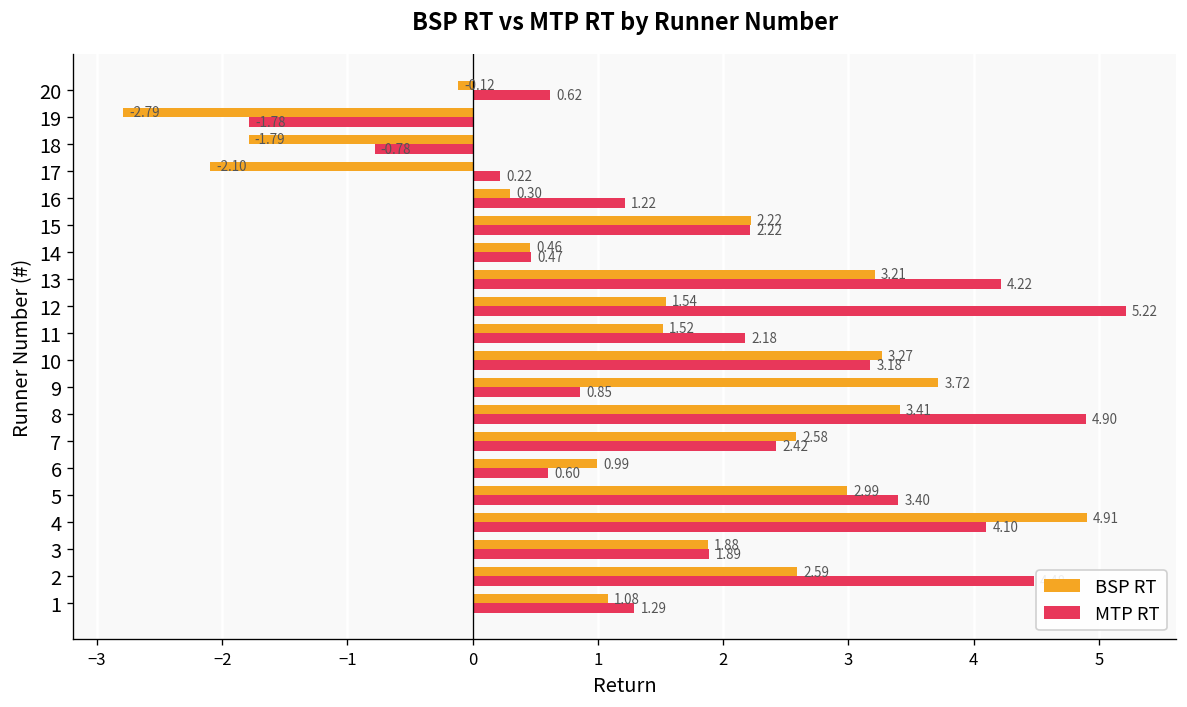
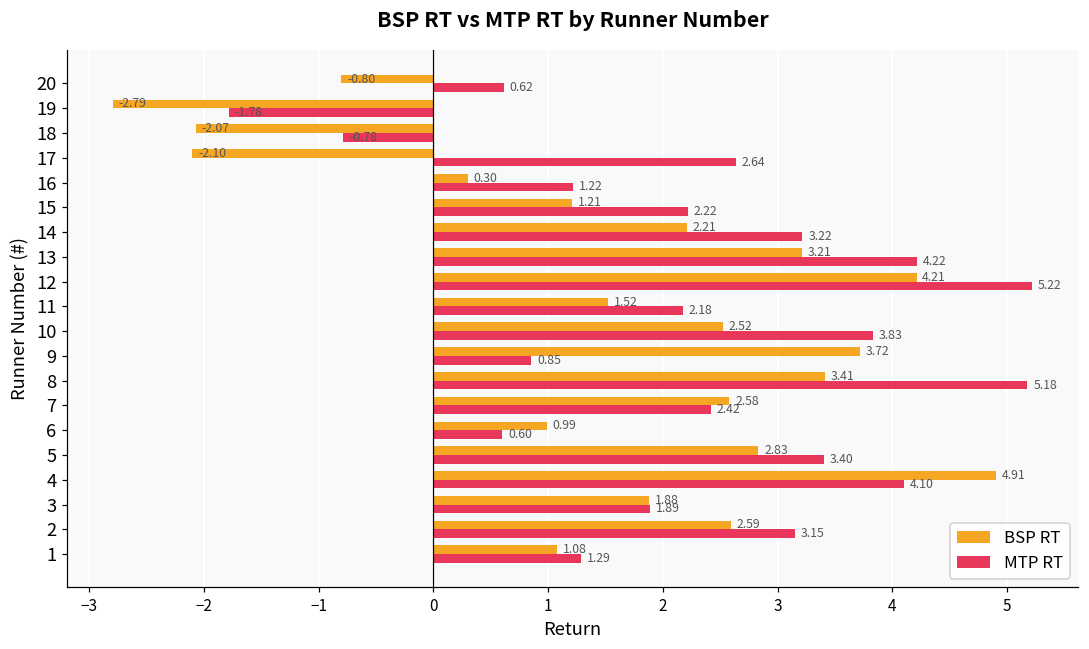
  {
    "BSP RT": {
-     "20": -0.12,
+     "20": -0.80,
      "19": -2.79,
-     "18": -1.79,
+     "18": -2.07,
      "17": -2.10,
      "16": 0.30,
-     "15": 2.22,
-     "14": 0.46,
+     "15": 1.21,
+     "14": 2.21,
      "13": 3.21,
-     "12": 1.54,
+     "12": 4.21,
      "11": 1.52,
-     "10": 3.27,
+     "10": 2.52,
      "9": 3.72,
      "8": 3.41,
      "7": 2.58,
      "6": 0.99,
-     "5": 2.99,
+     "5": 2.83,
      "4": 4.91,
      "2": 2.59,
      "1": 1.08
    },
    "MTP RT": {
      "20": 0.62,
      "19": -1.78,
      "18": -0.78,
-     "17": 0.22,
+     "17": 2.64,
      "16": 1.22,
-     "14": 0.47,
+     "14": 3.22,
      "13": 4.22,
      "12": 5.22,
      "11": 2.18,
-     "10": 3.18,
+     "10": 3.83,
      "9": 0.85,
-     "8": 4.90,
+     "8": 5.18,
      "7": 2.42,
      "6": 0.60,
      "5": 3.40,
      "4": 4.10,
-     "2": 4.48,
+     "2": 3.15,
      "1": 1.29
    }
  }
